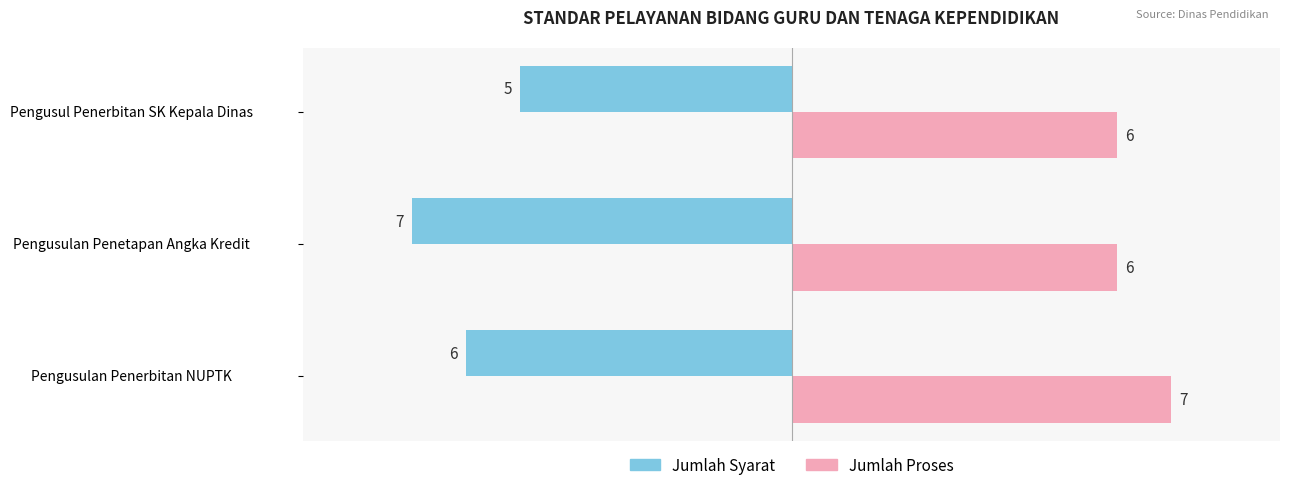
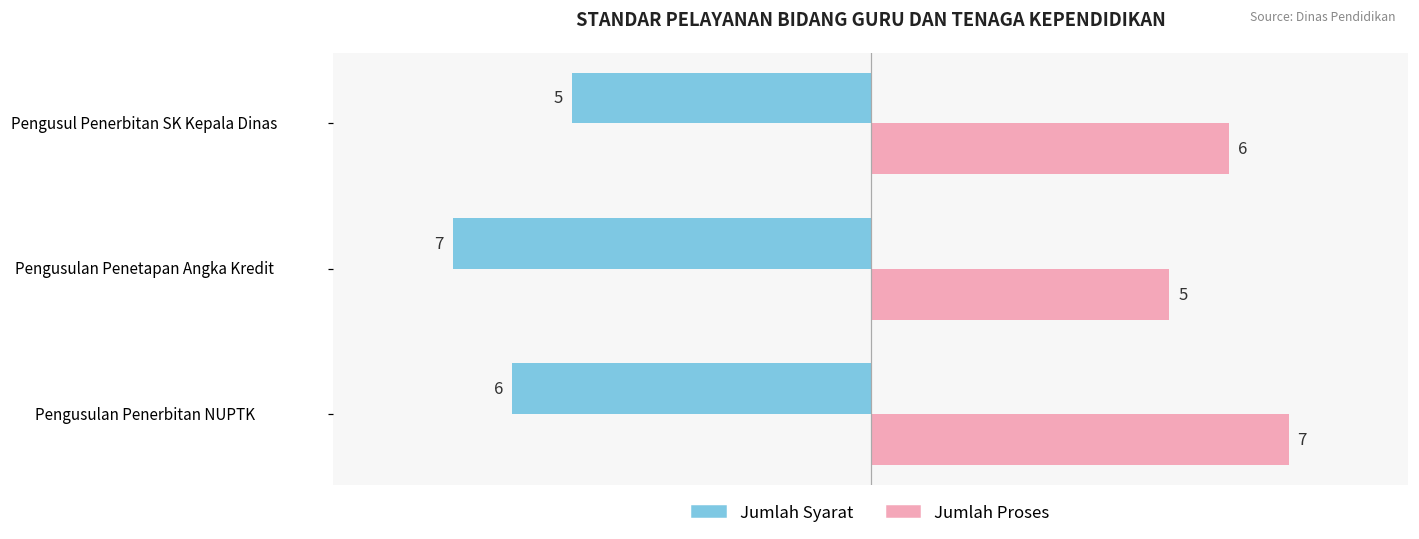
  {
    "Jumlah Proses": {
      "Pengusul Penerbitan SK Kepala Dinas": 6,
-     "Pengusulan Penetapan Angka Kredit": 6,
+     "Pengusulan Penetapan Angka Kredit": 5,
      "Pengusulan Penerbitan NUPTK": 7
    }
  }
